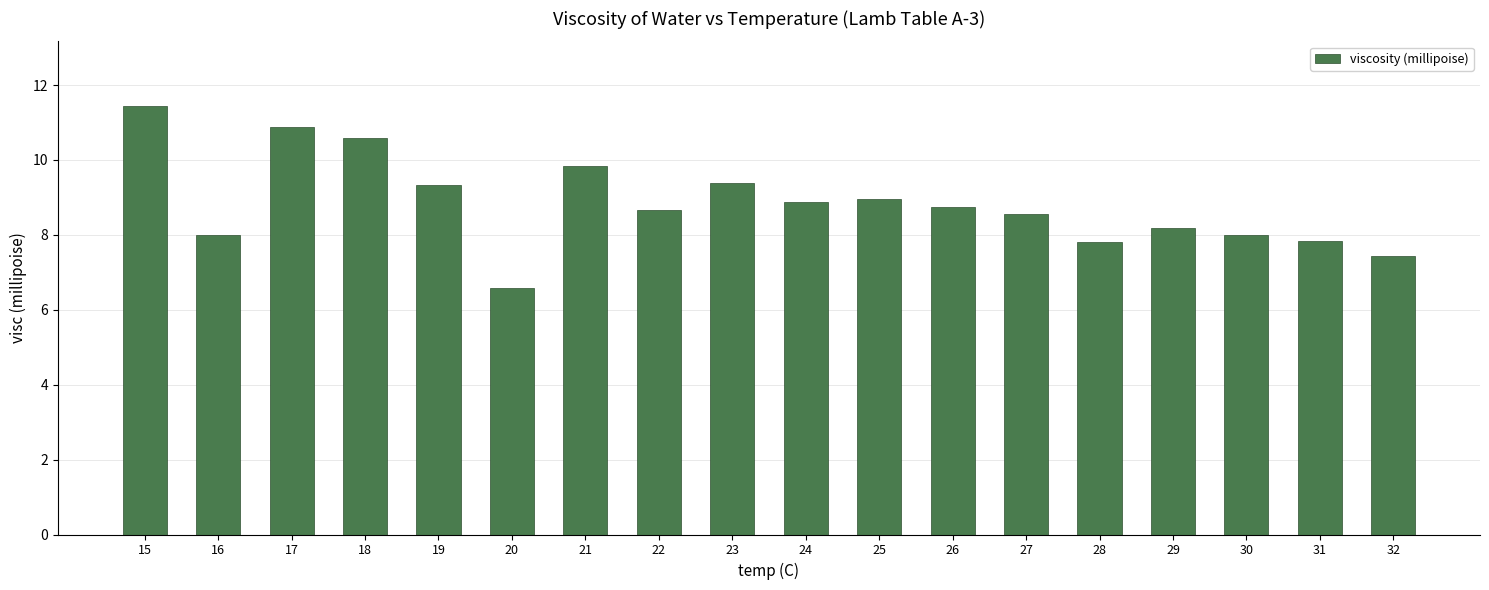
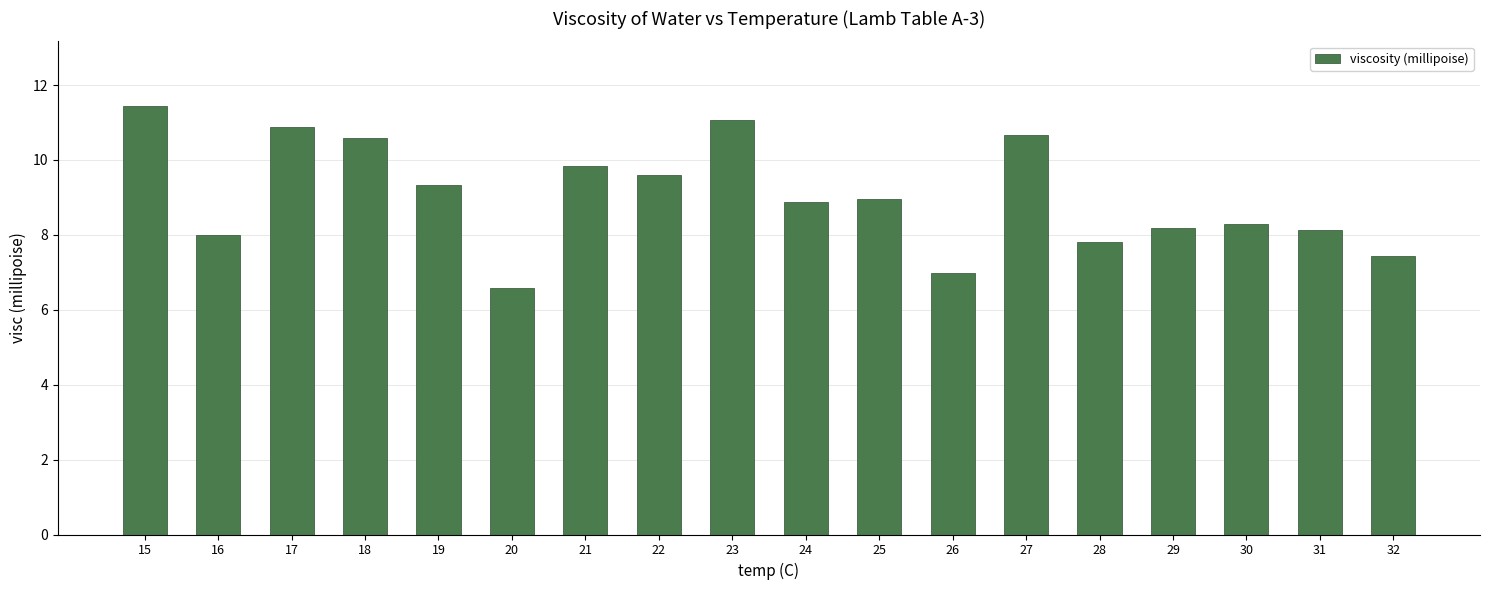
  {
    "15": 11.5,
    "16": 8.0,
    "17": 10.9,
    "18": 10.6,
    "19": 9.3,
    "20": 6.6,
    "21": 9.8,
-   "22": 8.7,
-   "23": 9.4,
+   "22": 9.6,
+   "23": 11.1,
    "24": 8.9,
    "25": 9.0,
-   "26": 8.8,
-   "27": 8.6,
+   "26": 7.0,
+   "27": 10.7,
    "28": 7.8,
    "29": 8.2,
-   "30": 8.0,
-   "31": 7.8,
+   "30": 8.3,
+   "31": 8.1,
    "32": 7.4
  }
